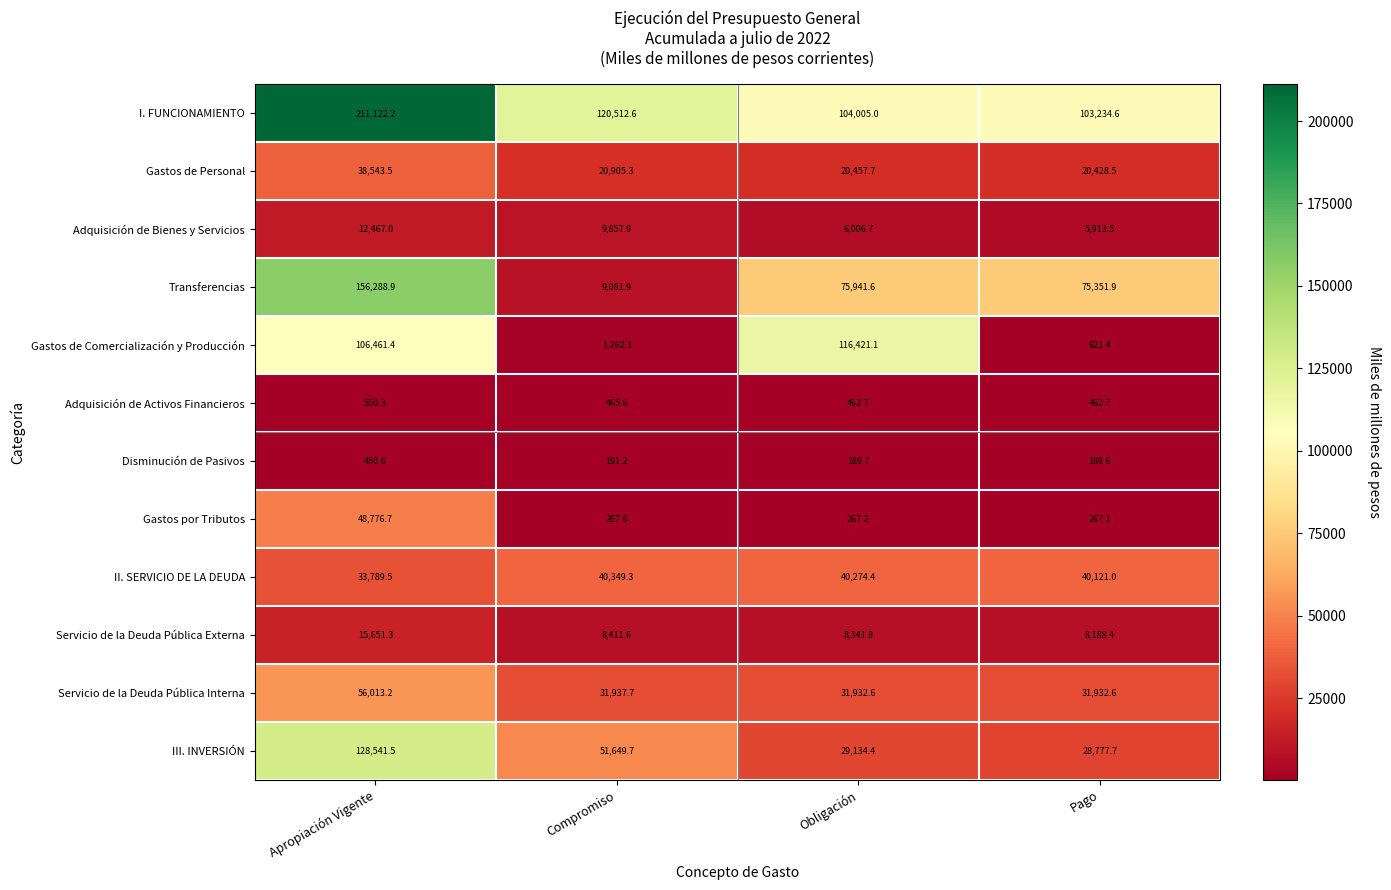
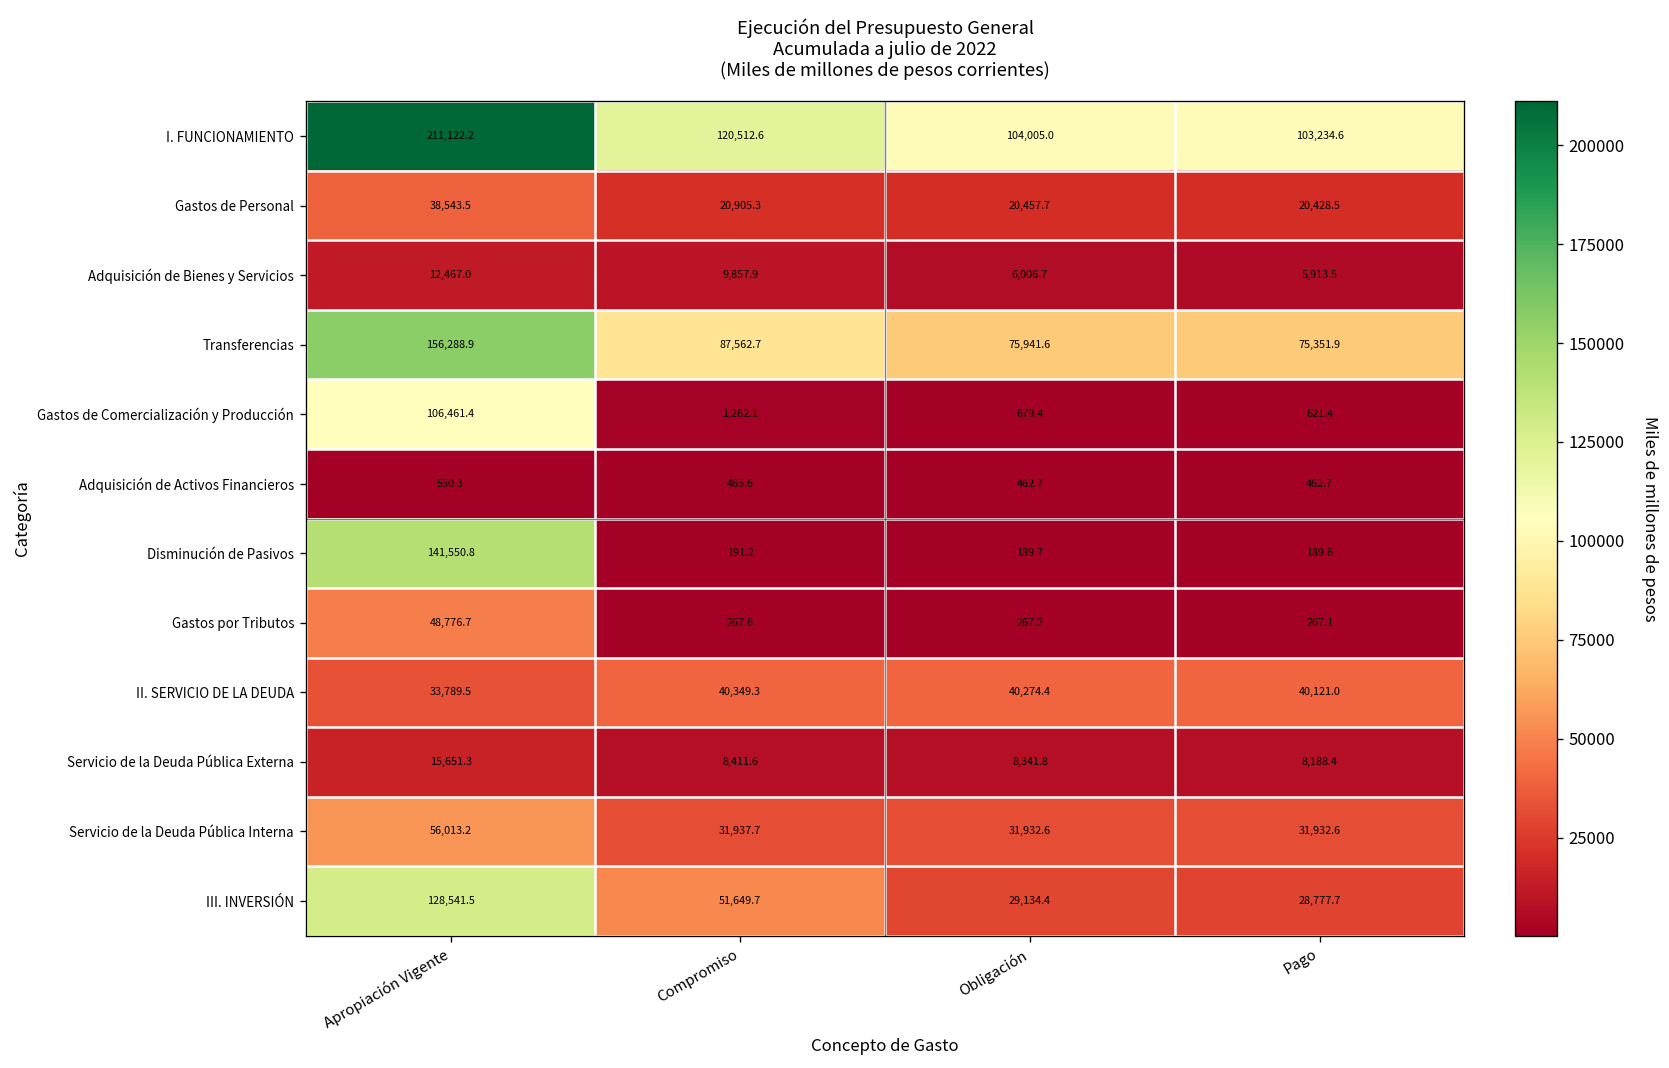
  {
    "I. FUNCIONAMIENTO": {
      "Apropiación Vigente": "211,122.2",
      "Compromiso": "120,512.6",
      "Obligación": "104,005.0",
      "Pago": "103,234.6"
    },
    "Gastos de Personal": {
      "Apropiación Vigente": "38,543.5",
      "Compromiso": "20,905.3",
      "Obligación": "20,457.7",
      "Pago": "20,428.5"
    },
    "Adquisición de Bienes y Servicios": {
      "Apropiación Vigente": "12,467.0",
      "Compromiso": "9,857.9",
      "Obligación": "6,006.7",
      "Pago": "5,913.5"
    },
    "Transferencias": {
      "Apropiación Vigente": "156,288.9",
-     "Compromiso": "9,081.9",
+     "Compromiso": "87,562.7",
      "Obligación": "75,941.6",
      "Pago": "75,351.9"
    },
    "Gastos de Comercialización y Producción": {
      "Apropiación Vigente": "106,461.4",
      "Compromiso": "1,262.1",
-     "Obligación": "116,421.1",
+     "Obligación": "679.4",
      "Pago": "621.4"
    },
    "Adquisición de Activos Financieros": {
      "Apropiación Vigente": "550.3",
      "Compromiso": "465.6",
      "Obligación": "462.7",
      "Pago": "462.7"
    },
    "Disminución de Pasivos": {
-     "Apropiación Vigente": "450.6",
+     "Apropiación Vigente": "141,550.8",
      "Compromiso": "191.2",
      "Obligación": "189.7",
      "Pago": "189.6"
    },
    "Gastos por Tributos": {
      "Apropiación Vigente": "48,776.7",
      "Compromiso": "267.6",
      "Obligación": "267.2",
      "Pago": "267.1"
    },
    "II. SERVICIO DE LA DEUDA": {
      "Apropiación Vigente": "33,789.5",
      "Compromiso": "40,349.3",
      "Obligación": "40,274.4",
      "Pago": "40,121.0"
    },
    "Servicio de la Deuda Pública Externa": {
      "Apropiación Vigente": "15,651.3",
      "Compromiso": "8,411.6",
      "Obligación": "8,341.8",
      "Pago": "8,188.4"
    },
    "Servicio de la Deuda Pública Interna": {
      "Apropiación Vigente": "56,013.2",
      "Compromiso": "31,937.7",
      "Obligación": "31,932.6",
      "Pago": "31,932.6"
    },
    "III. INVERSIÓN": {
      "Apropiación Vigente": "128,541.5",
      "Compromiso": "51,649.7",
      "Obligación": "29,134.4",
      "Pago": "28,777.7"
    }
  }
